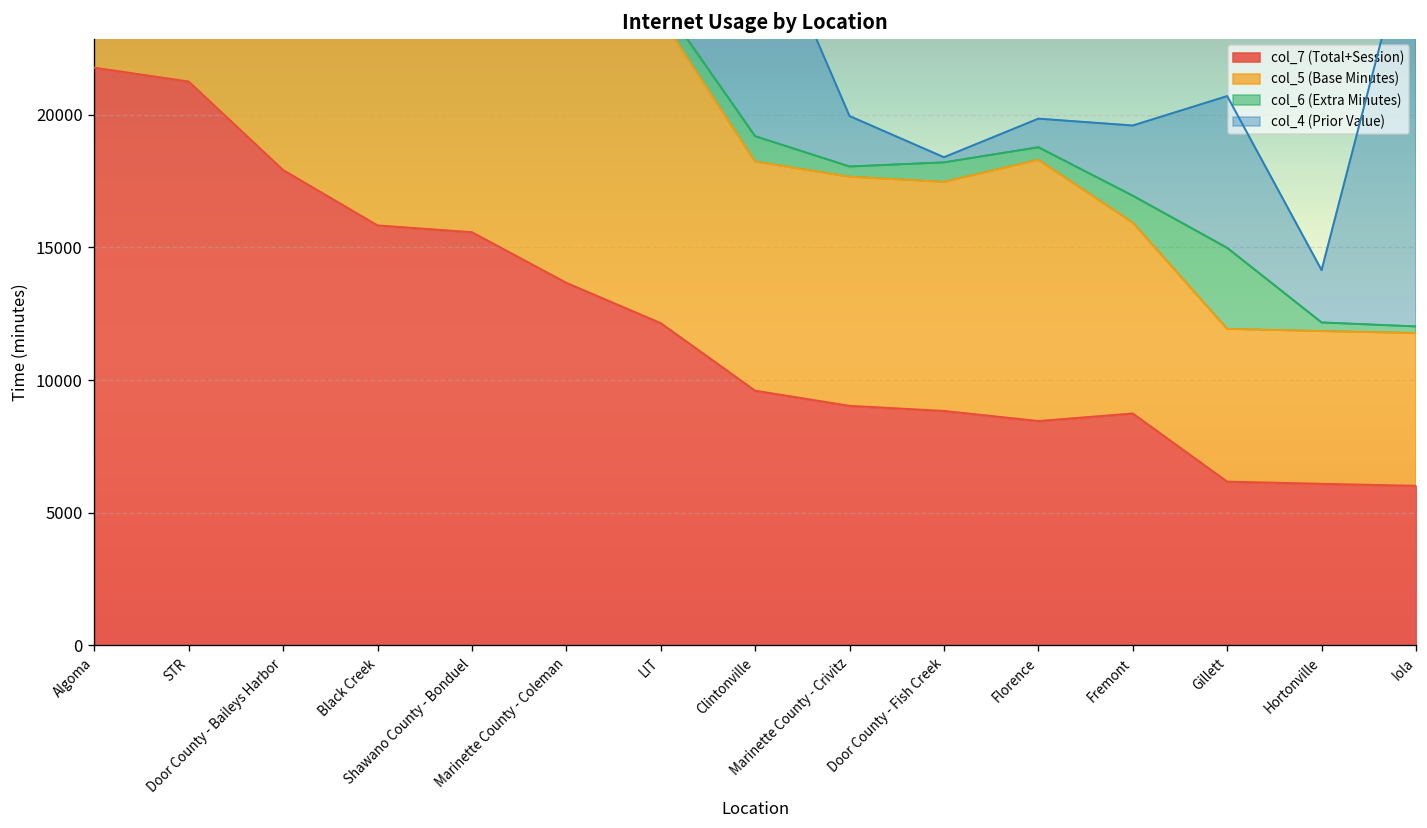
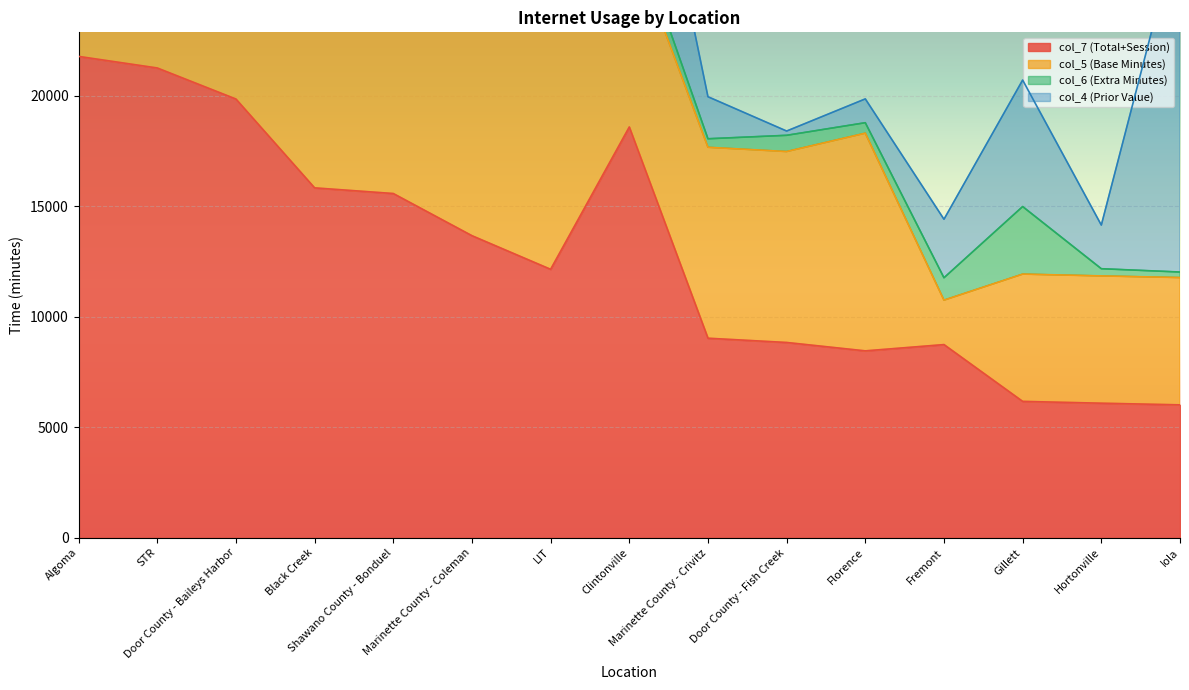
  {
    "col_7 (Total+Session)": {
      "Algoma": 21800,
      "STR": 21300,
-     "Door County - Baileys Harbor": 17900,
+     "Door County - Baileys Harbor": 19800,
      "Black Creek": 15800,
      "Shawano County - Bonduel": 15600,
      "Marinette County - Coleman": 13700,
      "LIT": 12100,
-     "Clintonville": 9600,
+     "Clintonville": 18600,
      "Marinette County - Crivitz": 9000,
      "Door County - Fish Creek": 8800,
      "Florence": 8500,
      "Fremont": 8700,
      "Gillett": 6200,
      "Hortonville": 6100,
      "Iola": 6000
    },
    "col_5 (Base Minutes)": {
      "Marinette County - Crivitz": 8600,
      "Door County - Fish Creek": 8600,
      "Florence": 9900,
-     "Fremont": 7200,
+     "Fremont": 2000,
      "Gillett": 5800,
      "Hortonville": 5800,
      "Iola": 5800
    },
    "col_6 (Extra Minutes)": {
      "Marinette County - Crivitz": 400,
      "Door County - Fish Creek": 700,
      "Florence": 500,
      "Fremont": 1000,
      "Gillett": 3100,
      "Hortonville": 300,
      "Iola": 300
    },
    "col_4 (Prior Value)": {
      "Marinette County - Crivitz": 1900,
      "Door County - Fish Creek": 200,
      "Florence": 1100,
      "Fremont": 2600,
      "Gillett": 5700,
      "Hortonville": 2000
    }
  }
